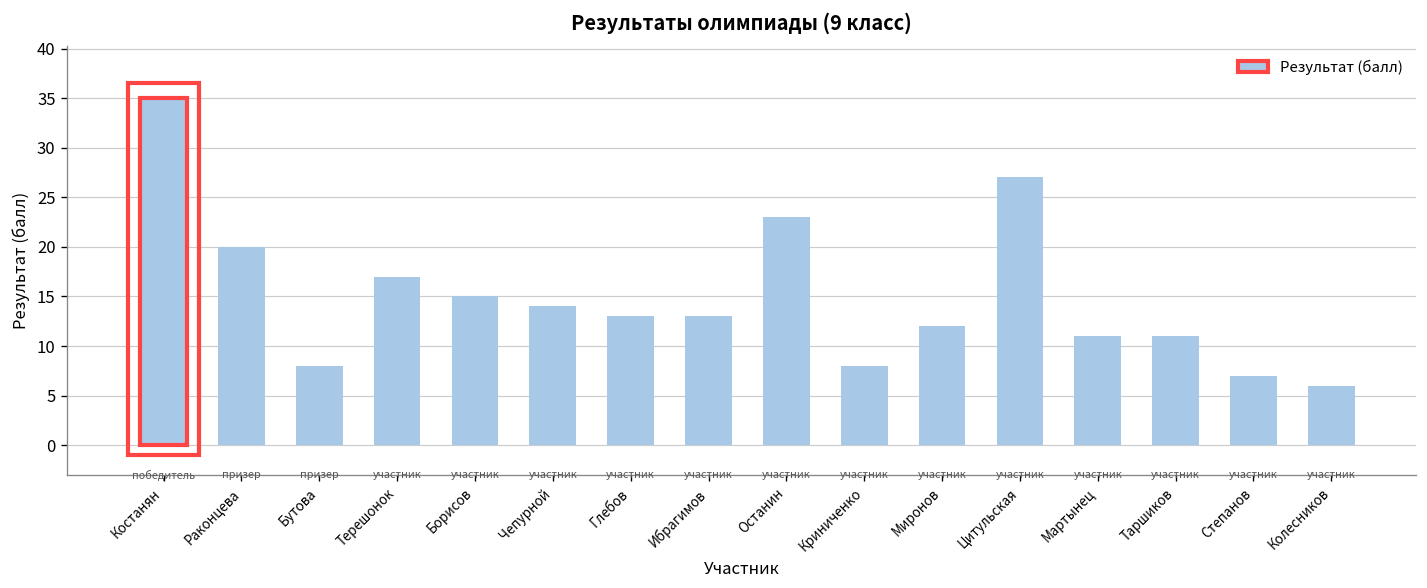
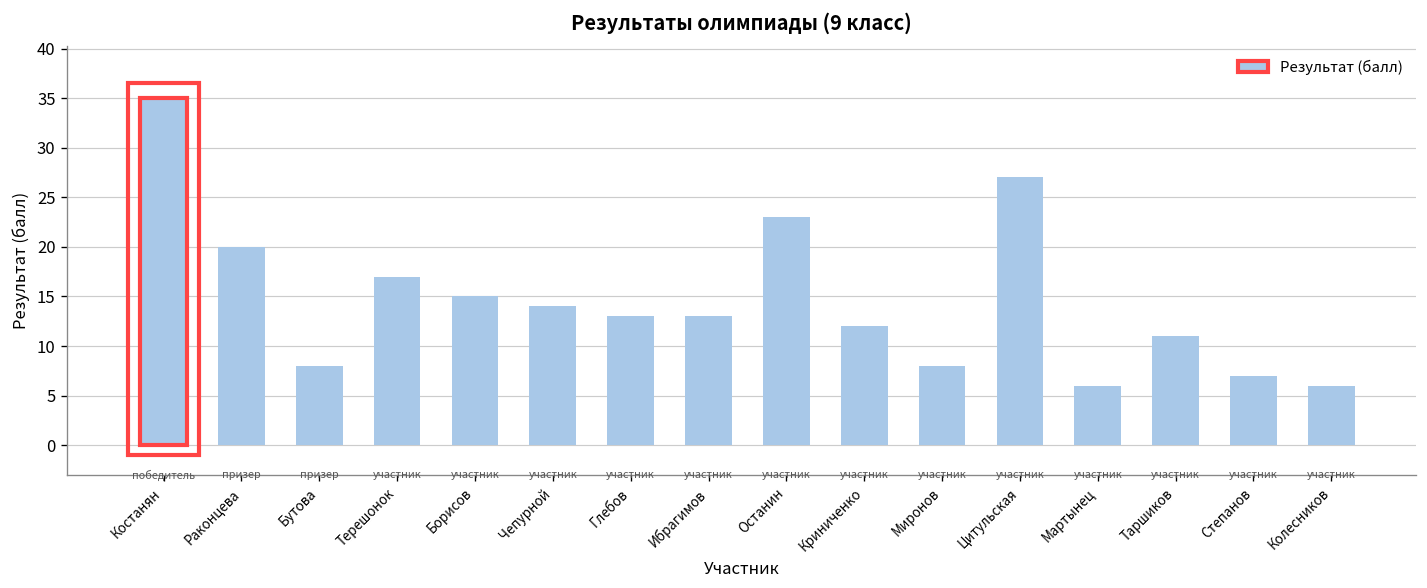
  {
    "Костанян": 35,
    "Раконцева": 20,
    "Бутова": 8,
    "Терешонок": 17,
    "Борисов": 15,
    "Чепурной": 14,
    "Глебов": 13,
    "Ибрагимов": 13,
    "Останин": 23,
-   "Криниченко": 8,
-   "Миронов": 12,
+   "Криниченко": 12,
+   "Миронов": 8,
    "Цитульская": 27,
-   "Мартынец": 11,
+   "Мартынец": 6,
    "Таршиков": 11,
    "Степанов": 7,
    "Колесников": 6
  }
